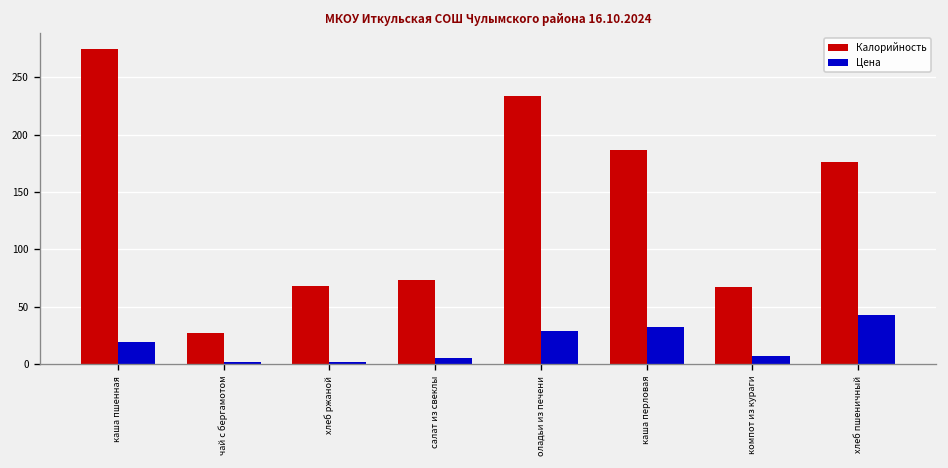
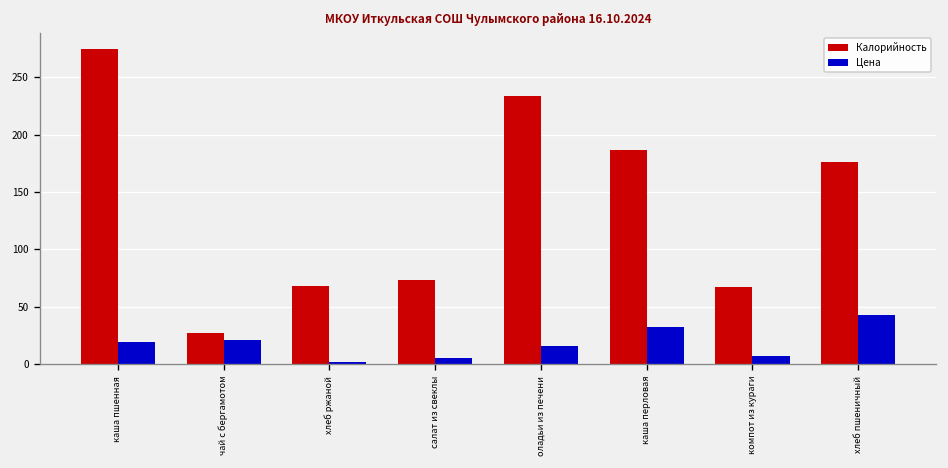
  {
    "Калорийность": {
      "каша пшенная": 280,
      "чай с бергамотом": 30,
      "хлеб ржаной": 70,
      "салат из свеклы": 70,
      "оладьи из печени": 230,
      "каша перловая": 190,
      "компот из кураги": 70,
      "хлеб пшеничный": 180
    },
    "Цена": {
      "каша пшенная": 20,
-     "чай с бергамотом": 0,
+     "чай с бергамотом": 20,
      "салат из свеклы": 10,
-     "оладьи из печени": 30,
+     "оладьи из печени": 20,
      "каша перловая": 30,
      "компот из кураги": 10,
      "хлеб пшеничный": 40
    }
  }
